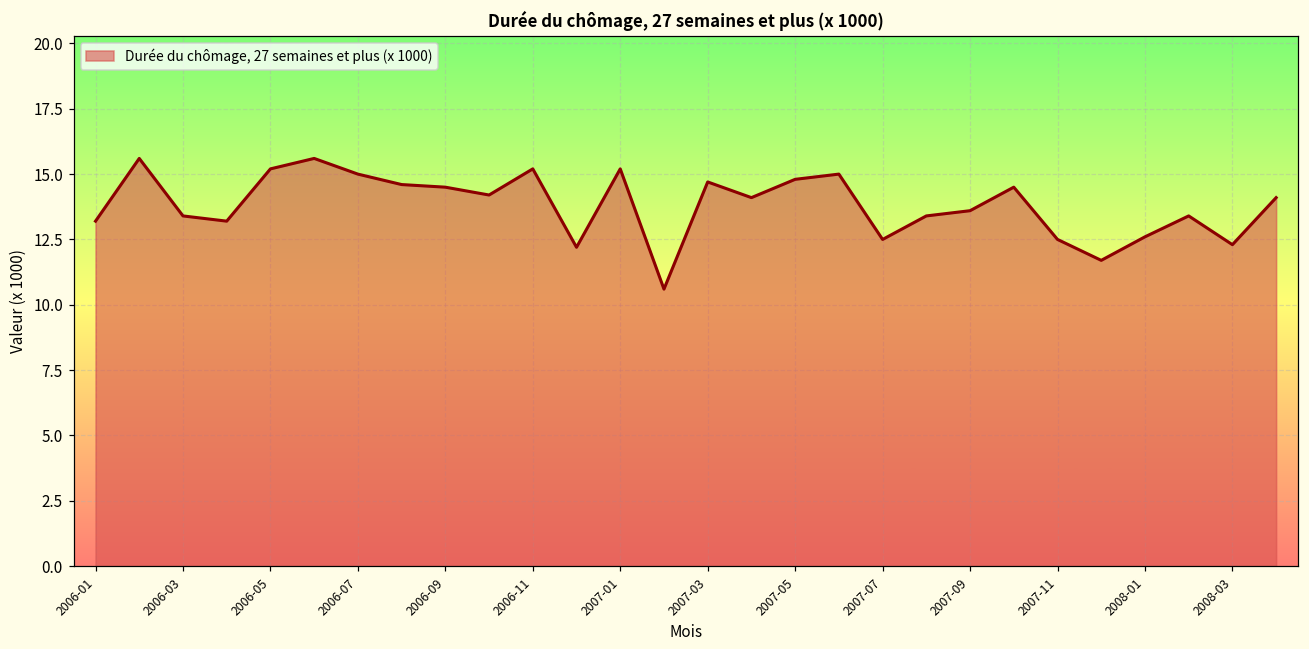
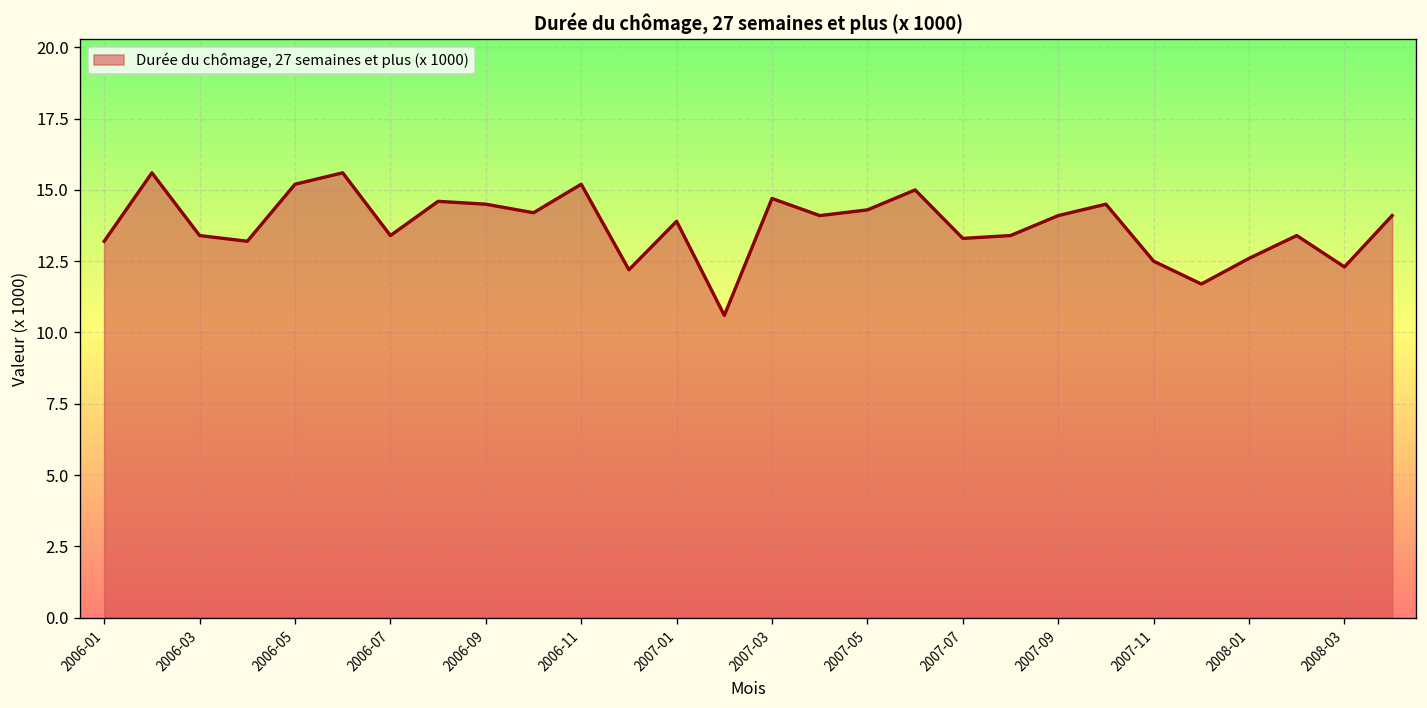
  {
    "2006-01": 13.2,
    "2006-03": 13.4,
    "2006-05": 15.2,
-   "2006-07": 15.0,
+   "2006-07": 13.4,
    "2006-09": 14.5,
    "2006-11": 15.2,
-   "2007-01": 15.2,
+   "2007-01": 13.9,
    "2007-03": 14.7,
-   "2007-05": 14.8,
-   "2007-07": 12.5,
-   "2007-09": 13.6,
+   "2007-05": 14.3,
+   "2007-07": 13.3,
+   "2007-09": 14.1,
    "2007-11": 12.5,
    "2008-01": 12.6,
    "2008-03": 12.3
  }
